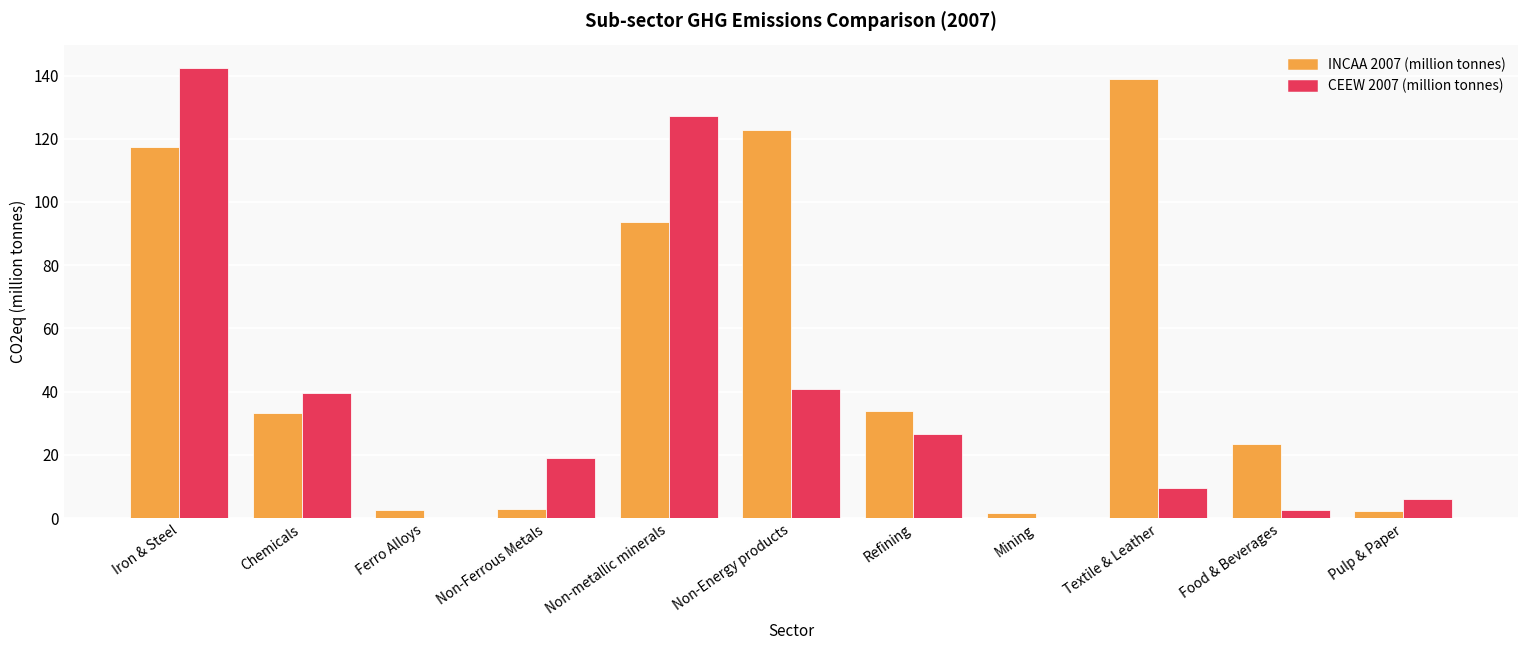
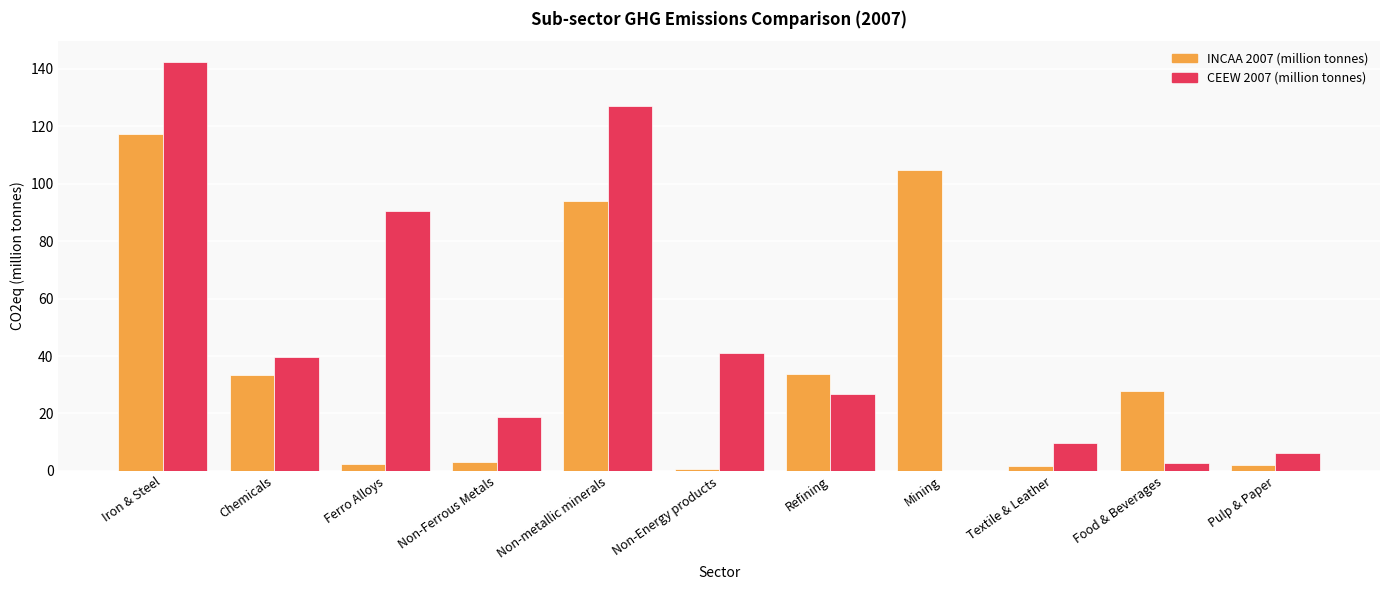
  {
    "INCAA 2007 (million tonnes)": {
      "Iron & Steel": 117,
      "Chemicals": 33,
      "Ferro Alloys": 2,
      "Non-Ferrous Metals": 3,
      "Non-metallic minerals": 94,
-     "Non-Energy products": 123,
+     "Non-Energy products": 1,
      "Refining": 34,
-     "Mining": 1,
-     "Textile & Leather": 139,
-     "Food & Beverages": 23,
+     "Mining": 105,
+     "Textile & Leather": 2,
+     "Food & Beverages": 28,
      "Pulp & Paper": 2
    },
    "CEEW 2007 (million tonnes)": {
      "Iron & Steel": 142,
      "Chemicals": 40,
-     "Ferro Alloys": 0,
+     "Ferro Alloys": 90,
      "Non-Ferrous Metals": 19,
      "Non-metallic minerals": 127,
      "Non-Energy products": 41,
      "Refining": 27,
      "Textile & Leather": 10,
      "Food & Beverages": 3,
      "Pulp & Paper": 6
    }
  }
